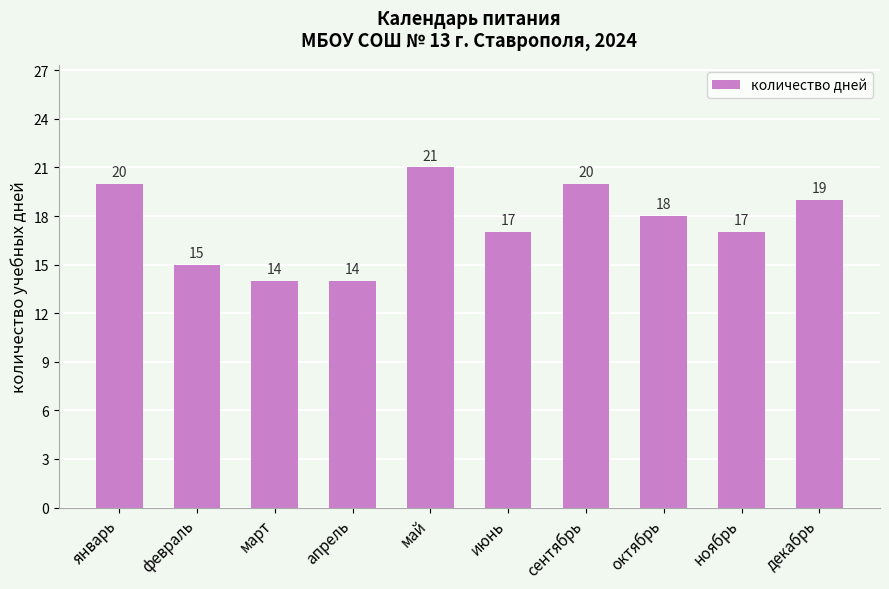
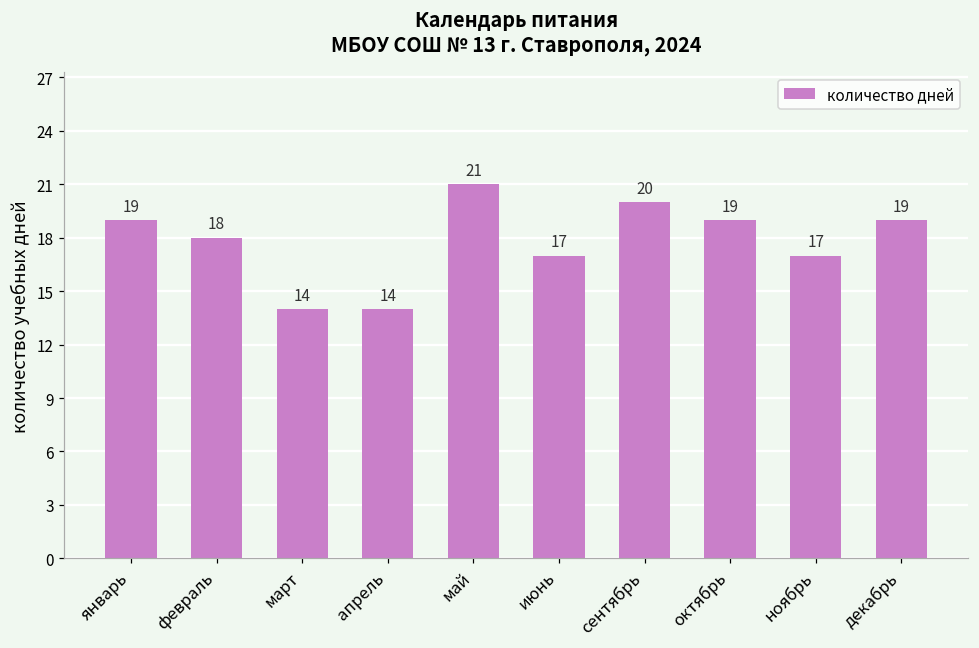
  {
-   "январь": 20,
-   "февраль": 15,
+   "январь": 19,
+   "февраль": 18,
    "март": 14,
    "апрель": 14,
    "май": 21,
    "июнь": 17,
    "сентябрь": 20,
-   "октябрь": 18,
+   "октябрь": 19,
    "ноябрь": 17,
    "декабрь": 19
  }
